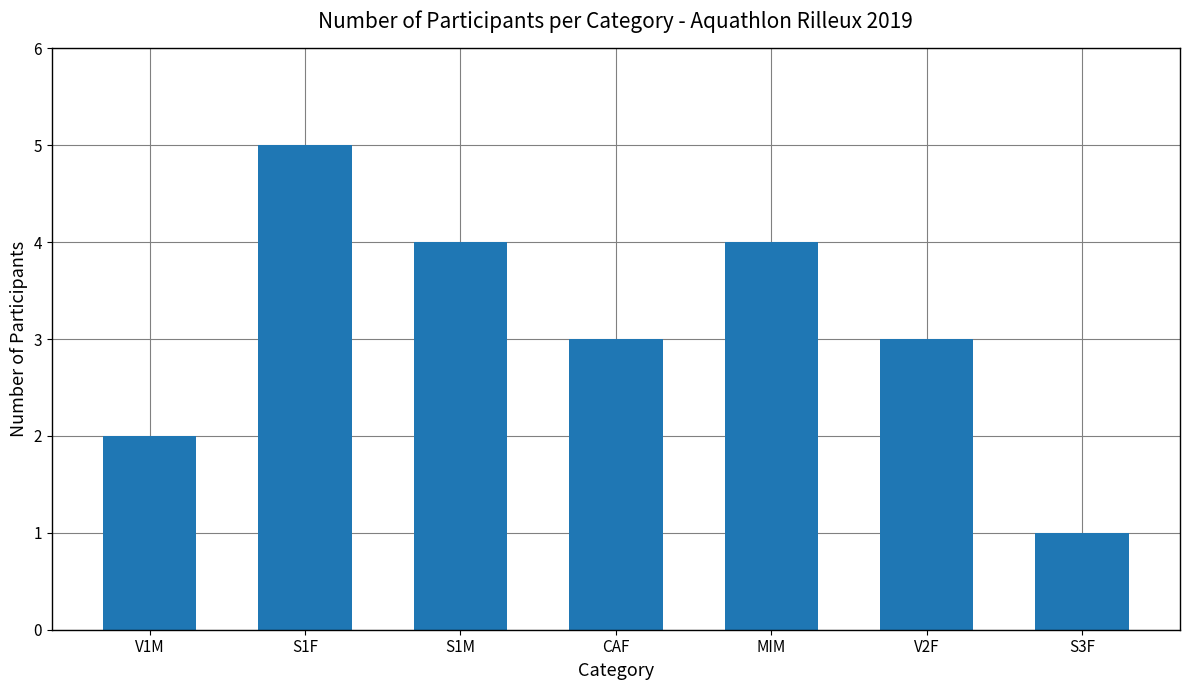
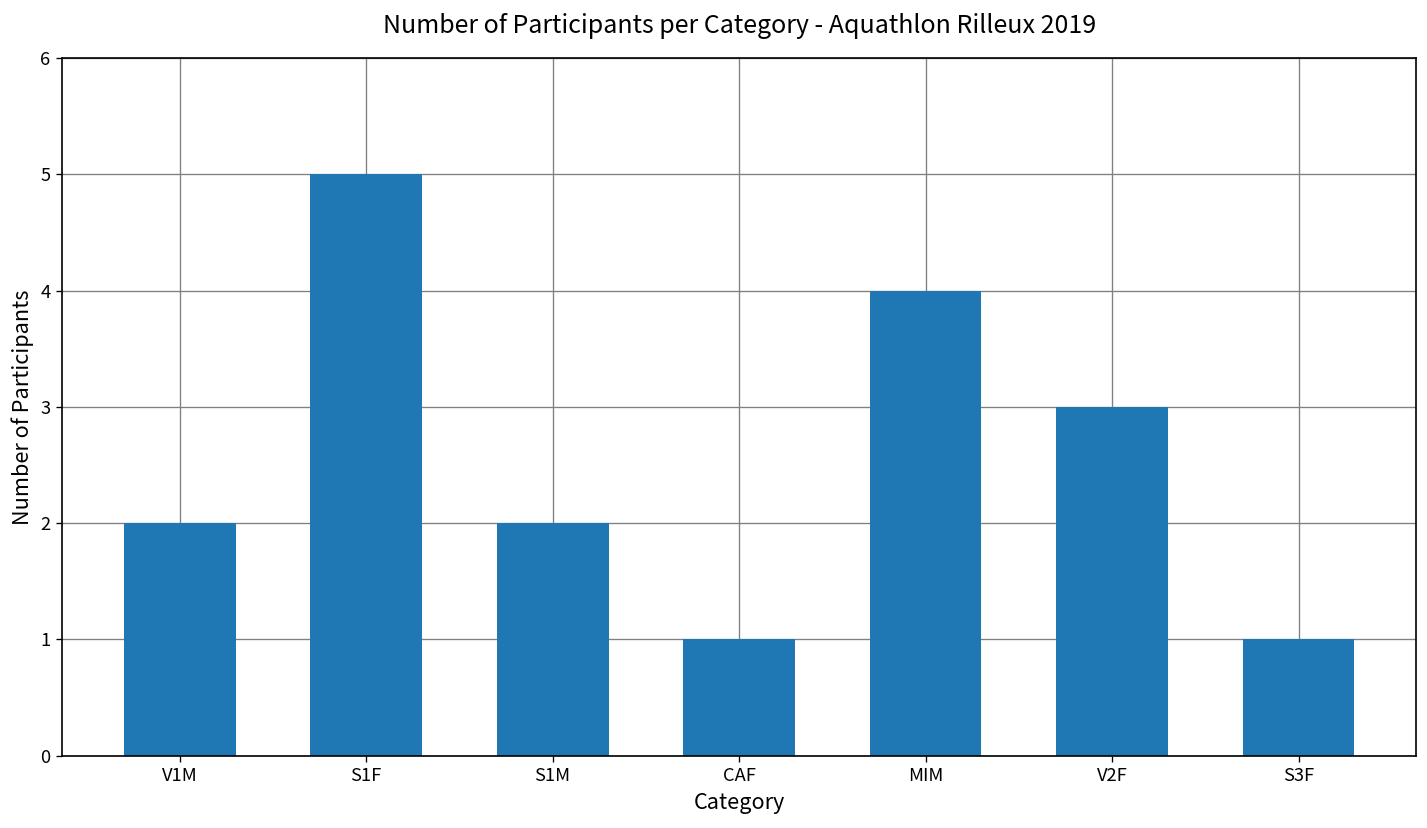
  {
    "V1M": 2,
    "S1F": 5,
-   "S1M": 4,
-   "CAF": 3,
+   "S1M": 2,
+   "CAF": 1,
    "MIM": 4,
    "V2F": 3,
    "S3F": 1
  }
